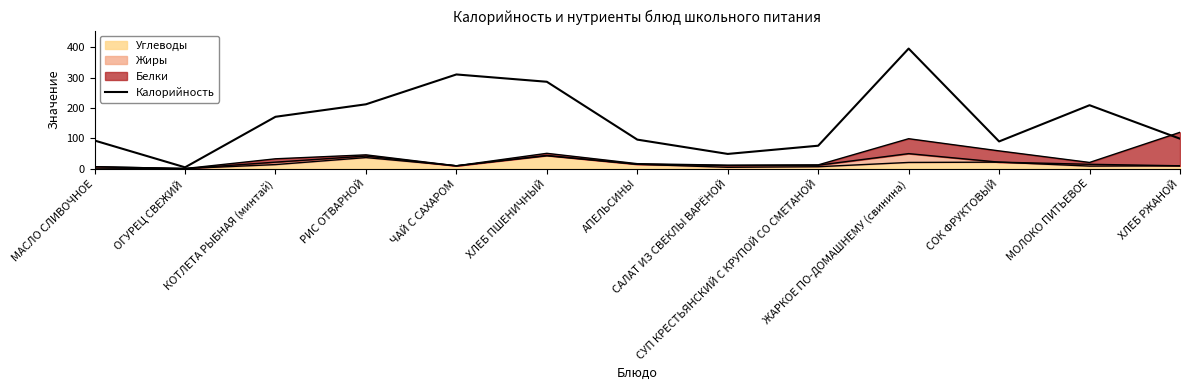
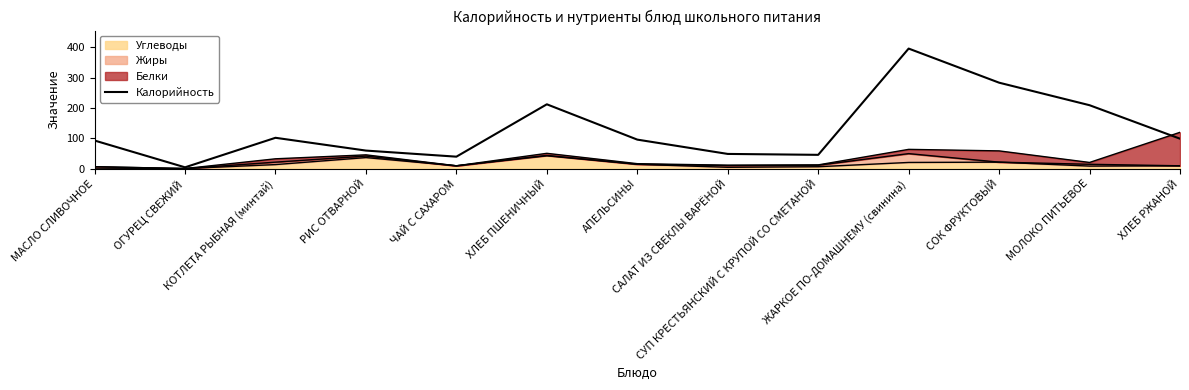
  {
    "Белки": {
-     "ЖАРКОЕ ПО-ДОМАШНЕМУ (свинина)": 50
+     "ЖАРКОЕ ПО-ДОМАШНЕМУ (свинина)": 10
    },
    "Калорийность": {
      "МАСЛО СЛИВОЧНОЕ": 90,
-     "КОТЛЕТА РЫБНАЯ (минтай)": 170,
-     "РИС ОТВАРНОЙ": 210,
-     "ЧАЙ С САХАРОМ": 310,
-     "ХЛЕБ ПШЕНИЧНЫЙ": 290,
+     "КОТЛЕТА РЫБНАЯ (минтай)": 100,
+     "РИС ОТВАРНОЙ": 60,
+     "ЧАЙ С САХАРОМ": 40,
+     "ХЛЕБ ПШЕНИЧНЫЙ": 210,
      "АПЕЛЬСИНЫ": 100,
      "САЛАТ ИЗ СВЕКЛЫ ВАРЁНОЙ": 50,
-     "СУП КРЕСТЬЯНСКИЙ С КРУПОЙ СО СМЕТАНОЙ": 80,
+     "СУП КРЕСТЬЯНСКИЙ С КРУПОЙ СО СМЕТАНОЙ": 50,
      "ЖАРКОЕ ПО-ДОМАШНЕМУ (свинина)": 400,
-     "СОК ФРУКТОВЫЙ": 90,
+     "СОК ФРУКТОВЫЙ": 280,
      "МОЛОКО ПИТЬЕВОЕ": 210,
      "ХЛЕБ РЖАНОЙ": 100
    }
  }
